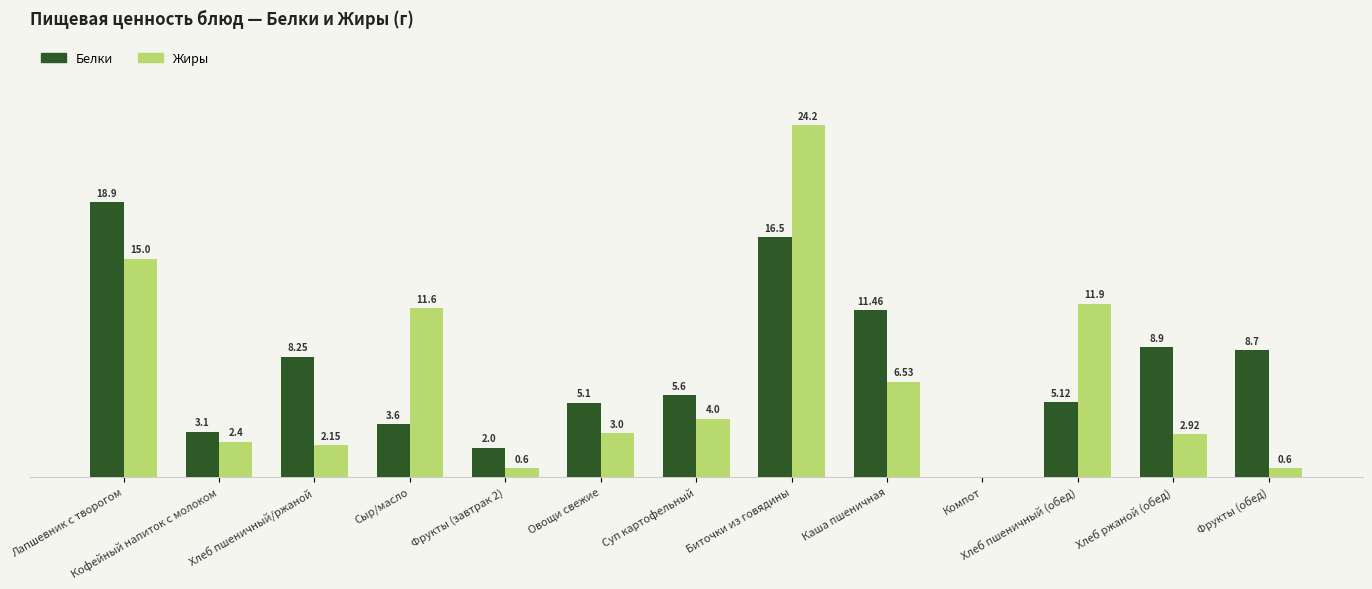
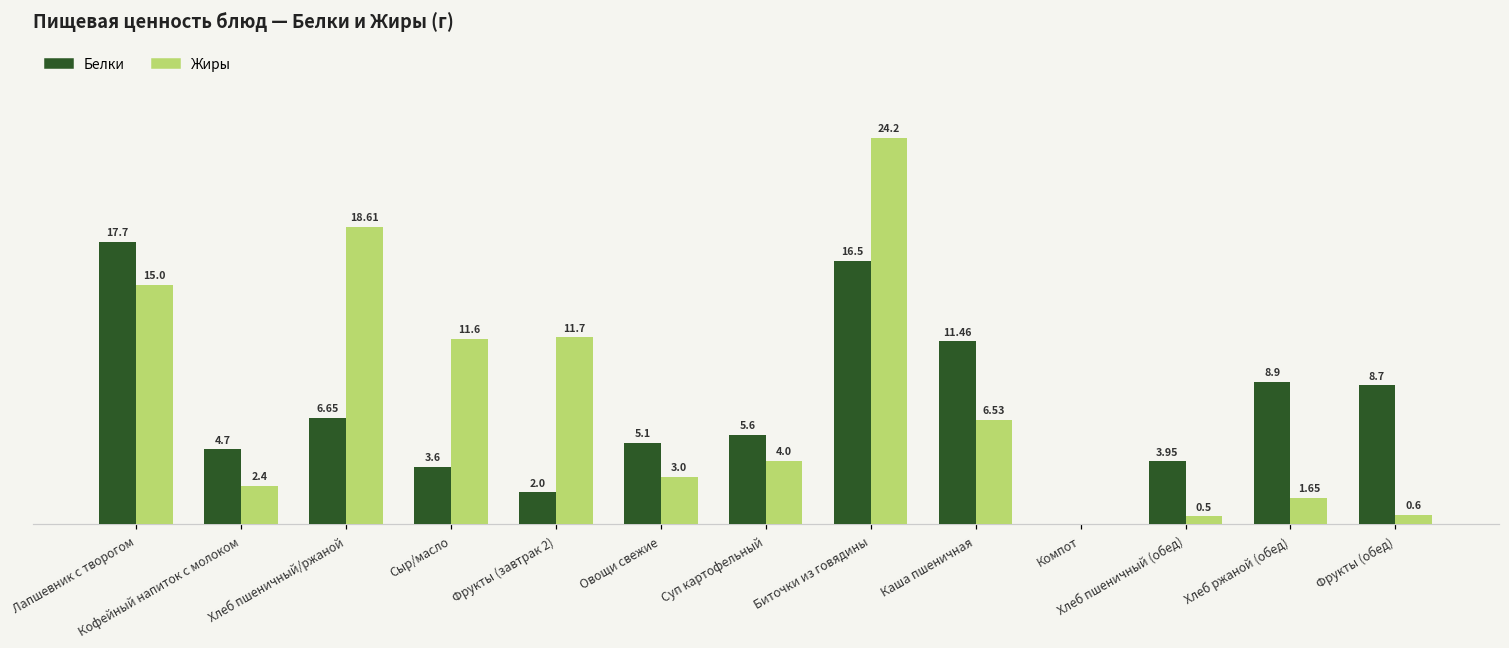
  {
    "Белки": {
-     "Лапшевник с творогом": 18.9,
-     "Кофейный напиток с молоком": 3.1,
-     "Хлеб пшеничный/ржаной": 8.25,
+     "Лапшевник с творогом": 17.7,
+     "Кофейный напиток с молоком": 4.7,
+     "Хлеб пшеничный/ржаной": 6.65,
      "Сыр/масло": 3.6,
      "Фрукты (завтрак 2)": 2.0,
      "Овощи свежие": 5.1,
      "Суп картофельный": 5.6,
      "Биточки из говядины": 16.5,
      "Каша пшеничная": 11.46,
-     "Хлеб пшеничный (обед)": 5.12,
+     "Хлеб пшеничный (обед)": 3.95,
      "Хлеб ржаной (обед)": 8.9,
      "Фрукты (обед)": 8.7
    },
    "Жиры": {
      "Лапшевник с творогом": 15.0,
      "Кофейный напиток с молоком": 2.4,
-     "Хлеб пшеничный/ржаной": 2.15,
+     "Хлеб пшеничный/ржаной": 18.61,
      "Сыр/масло": 11.6,
-     "Фрукты (завтрак 2)": 0.6,
+     "Фрукты (завтрак 2)": 11.7,
      "Овощи свежие": 3.0,
      "Суп картофельный": 4.0,
      "Биточки из говядины": 24.2,
      "Каша пшеничная": 6.53,
-     "Хлеб пшеничный (обед)": 11.9,
-     "Хлеб ржаной (обед)": 2.92,
+     "Хлеб пшеничный (обед)": 0.5,
+     "Хлеб ржаной (обед)": 1.65,
      "Фрукты (обед)": 0.6
    }
  }
